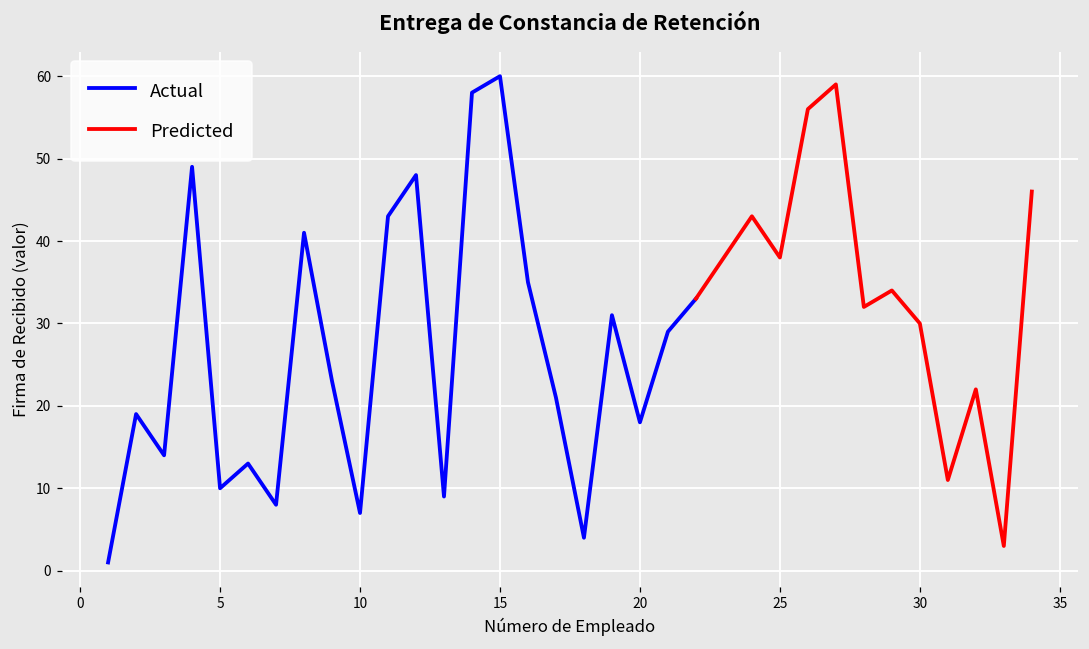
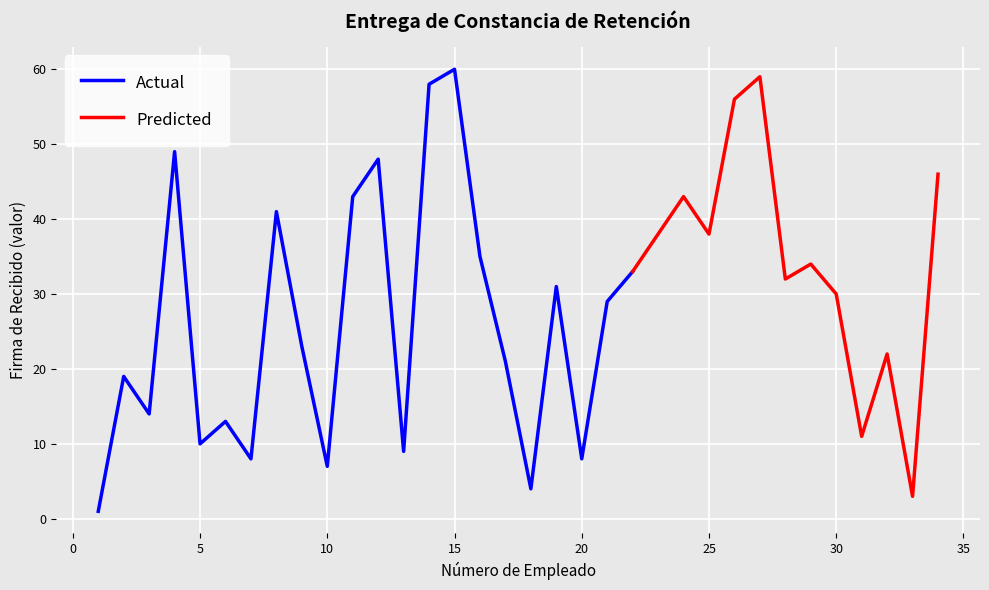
  {
    "Actual": {
      "5": 10,
      "10": 7,
      "15": 60,
-     "20": 18
+     "20": 8
    },
    "Predicted": {
      "25": 38,
      "30": 30
    }
  }
